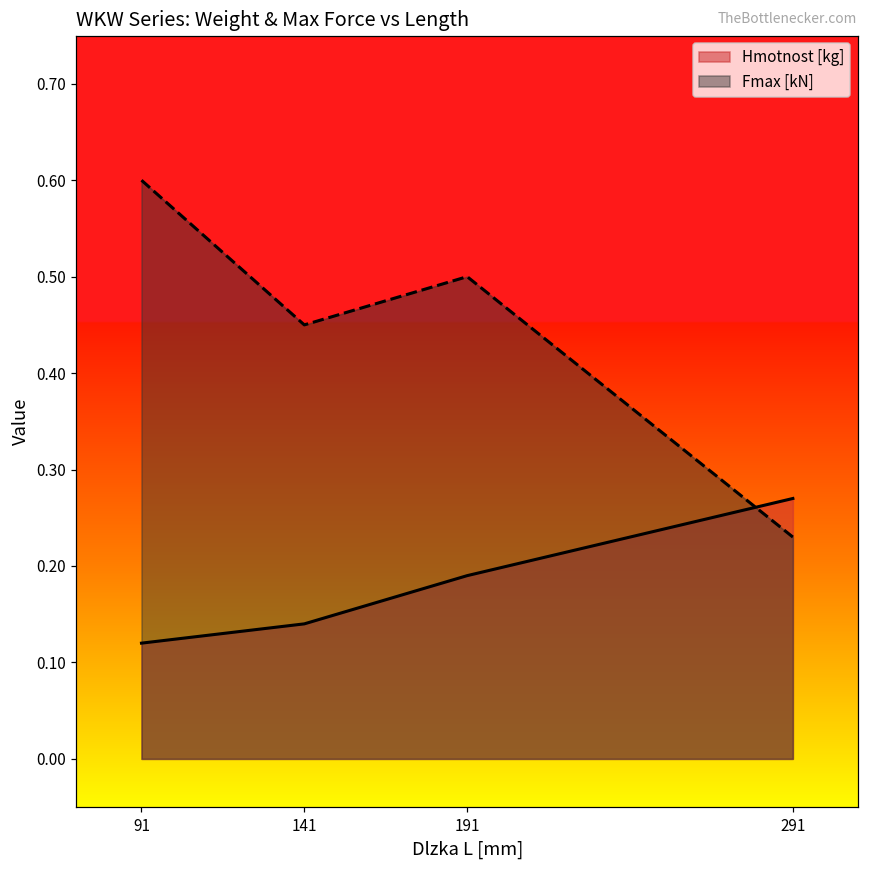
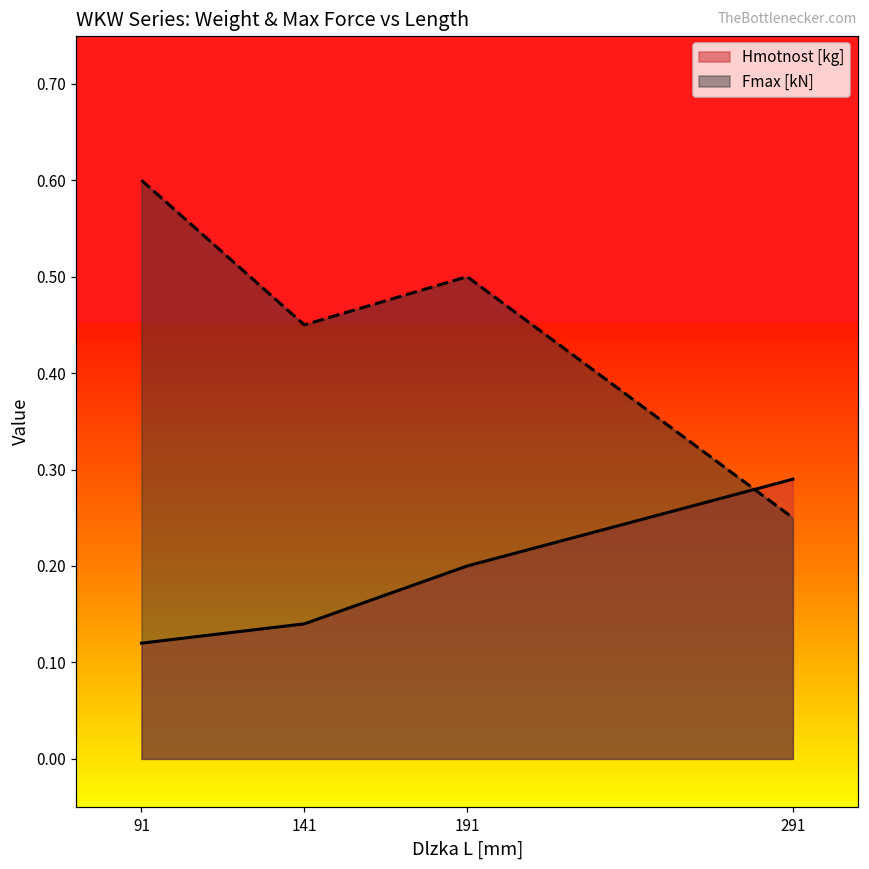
  {
    "Hmotnost [kg]": {
      "91": 0.12,
      "141": 0.14,
-     "191": 0.19,
-     "291": 0.27
+     "191": 0.20,
+     "291": 0.29
    },
    "Fmax [kN]": {
      "91": 0.60,
      "141": 0.45,
      "191": 0.50,
-     "291": 0.23
+     "291": 0.25
    }
  }
